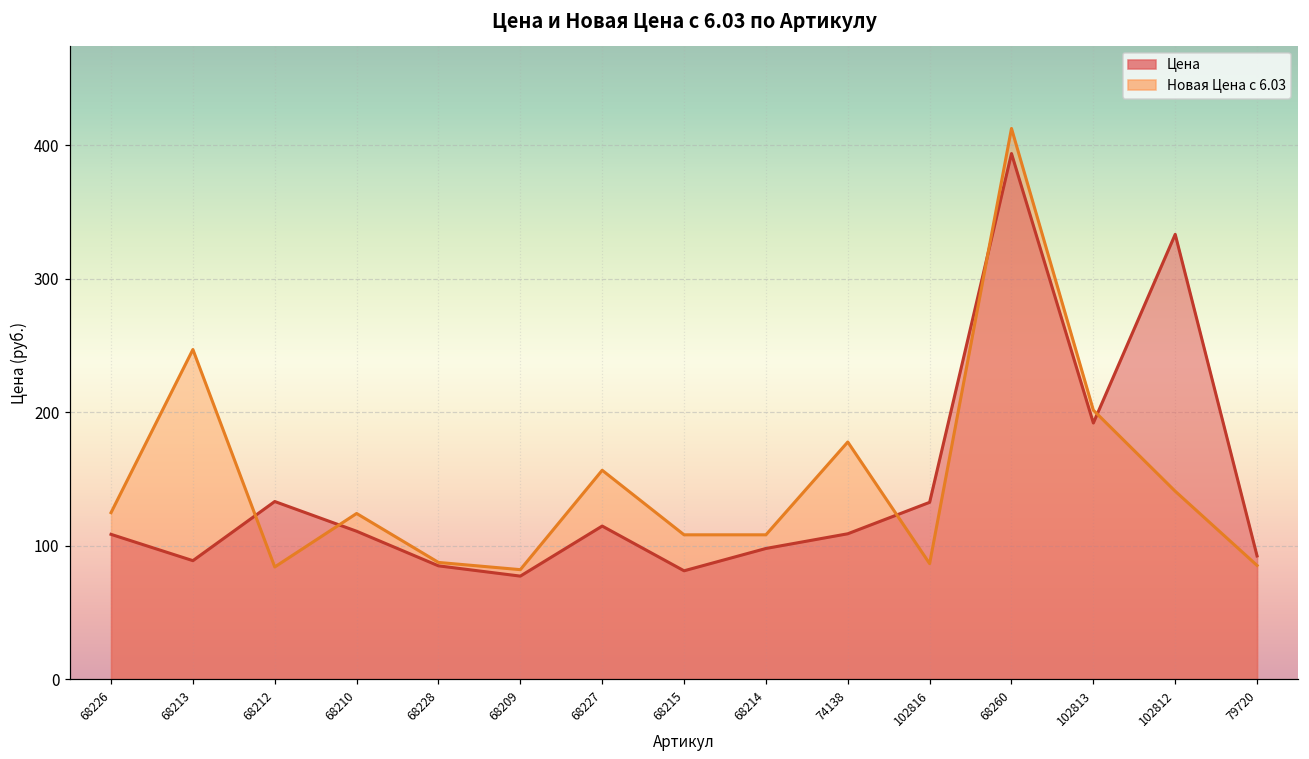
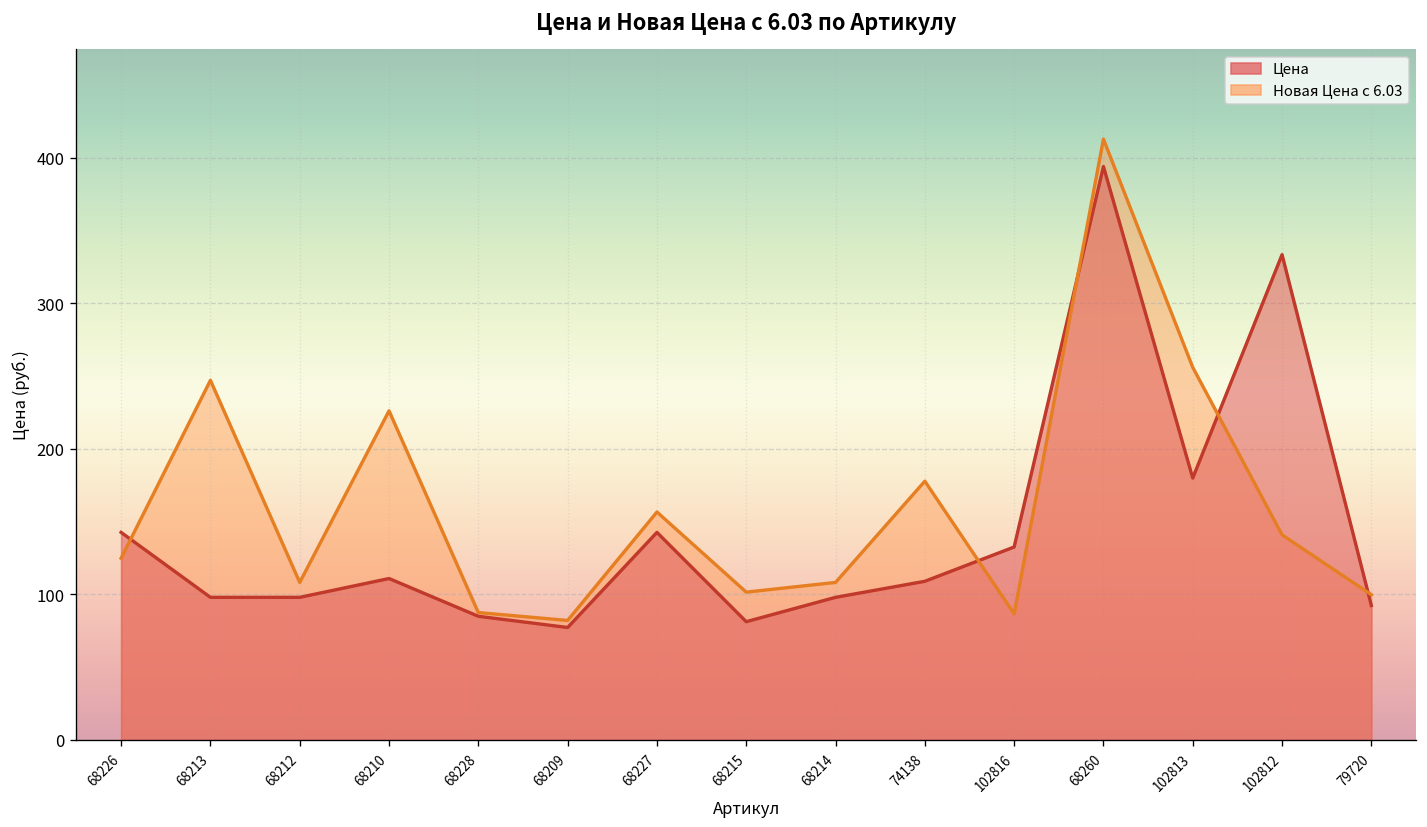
  {
    "Цена": {
-     "68226": 109,
-     "68213": 89,
-     "68212": 133,
+     "68226": 143,
+     "68213": 98,
+     "68212": 98,
      "68210": 111,
      "68228": 85,
      "68209": 77,
-     "68227": 115,
+     "68227": 143,
      "68215": 81,
      "68214": 98,
      "74138": 109,
      "102816": 133,
      "68260": 394,
-     "102813": 192,
+     "102813": 180,
      "102812": 333,
      "79720": 92
    },
    "Новая Цена с 6.03": {
      "68226": 125,
      "68213": 247,
-     "68212": 84,
-     "68210": 124,
+     "68212": 108,
+     "68210": 226,
      "68228": 88,
      "68209": 82,
      "68227": 157,
-     "68215": 108,
+     "68215": 102,
      "68214": 108,
      "74138": 178,
      "102816": 87,
      "68260": 413,
-     "102813": 202,
+     "102813": 256,
      "102812": 141,
-     "79720": 85
+     "79720": 100
    }
  }
